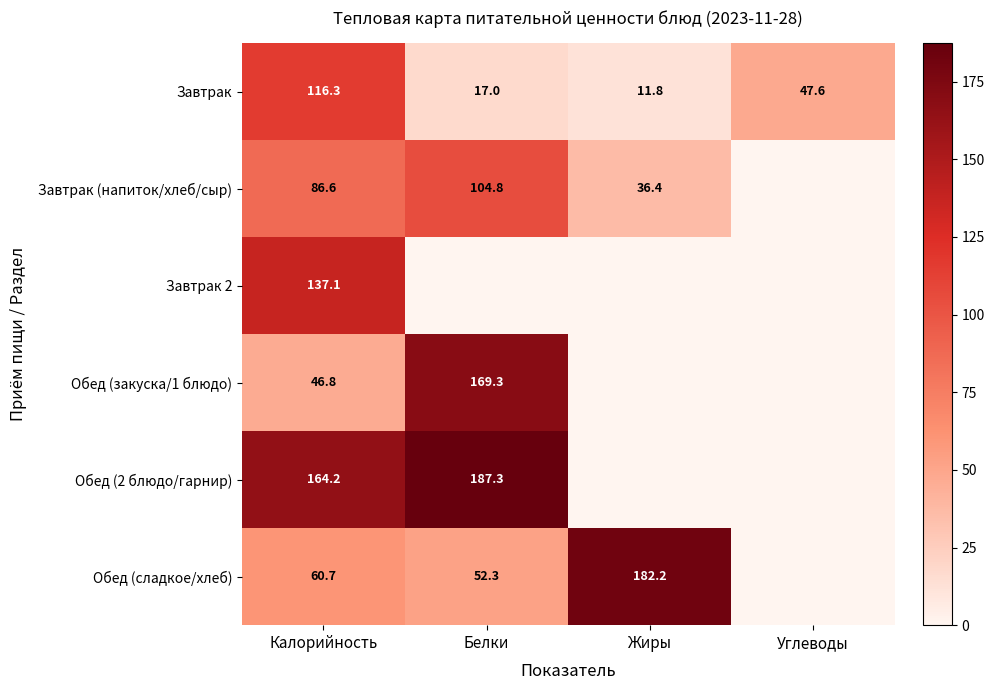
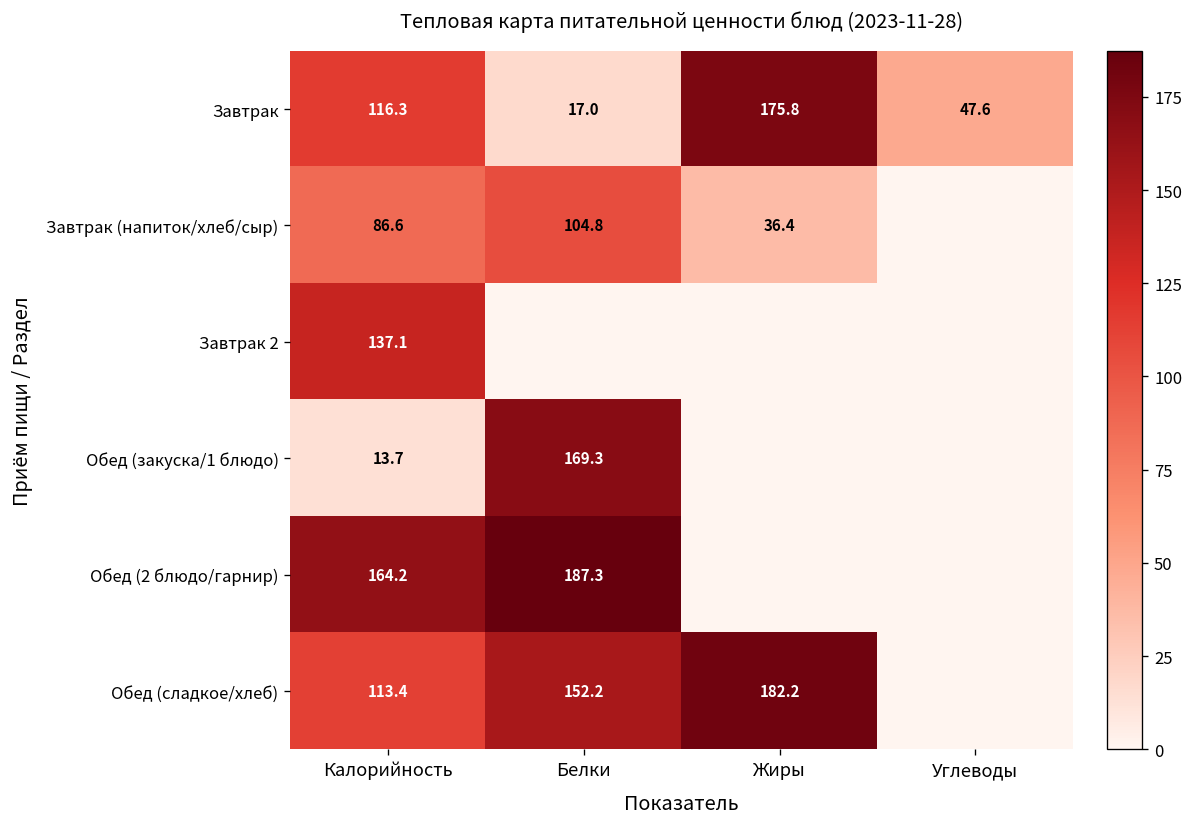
  {
    "Завтрак": {
      "Калорийность": 116.3,
      "Белки": 17.0,
-     "Жиры": 11.8,
+     "Жиры": 175.8,
      "Углеводы": 47.6
    },
    "Завтрак (напиток/хлеб/сыр)": {
      "Калорийность": 86.6,
      "Белки": 104.8,
      "Жиры": 36.4
    },
    "Завтрак 2": {
      "Калорийность": 137.1
    },
    "Обед (закуска/1 блюдо)": {
-     "Калорийность": 46.8,
+     "Калорийность": 13.7,
      "Белки": 169.3
    },
    "Обед (2 блюдо/гарнир)": {
      "Калорийность": 164.2,
      "Белки": 187.3
    },
    "Обед (сладкое/хлеб)": {
-     "Калорийность": 60.7,
-     "Белки": 52.3,
+     "Калорийность": 113.4,
+     "Белки": 152.2,
      "Жиры": 182.2
    }
  }
